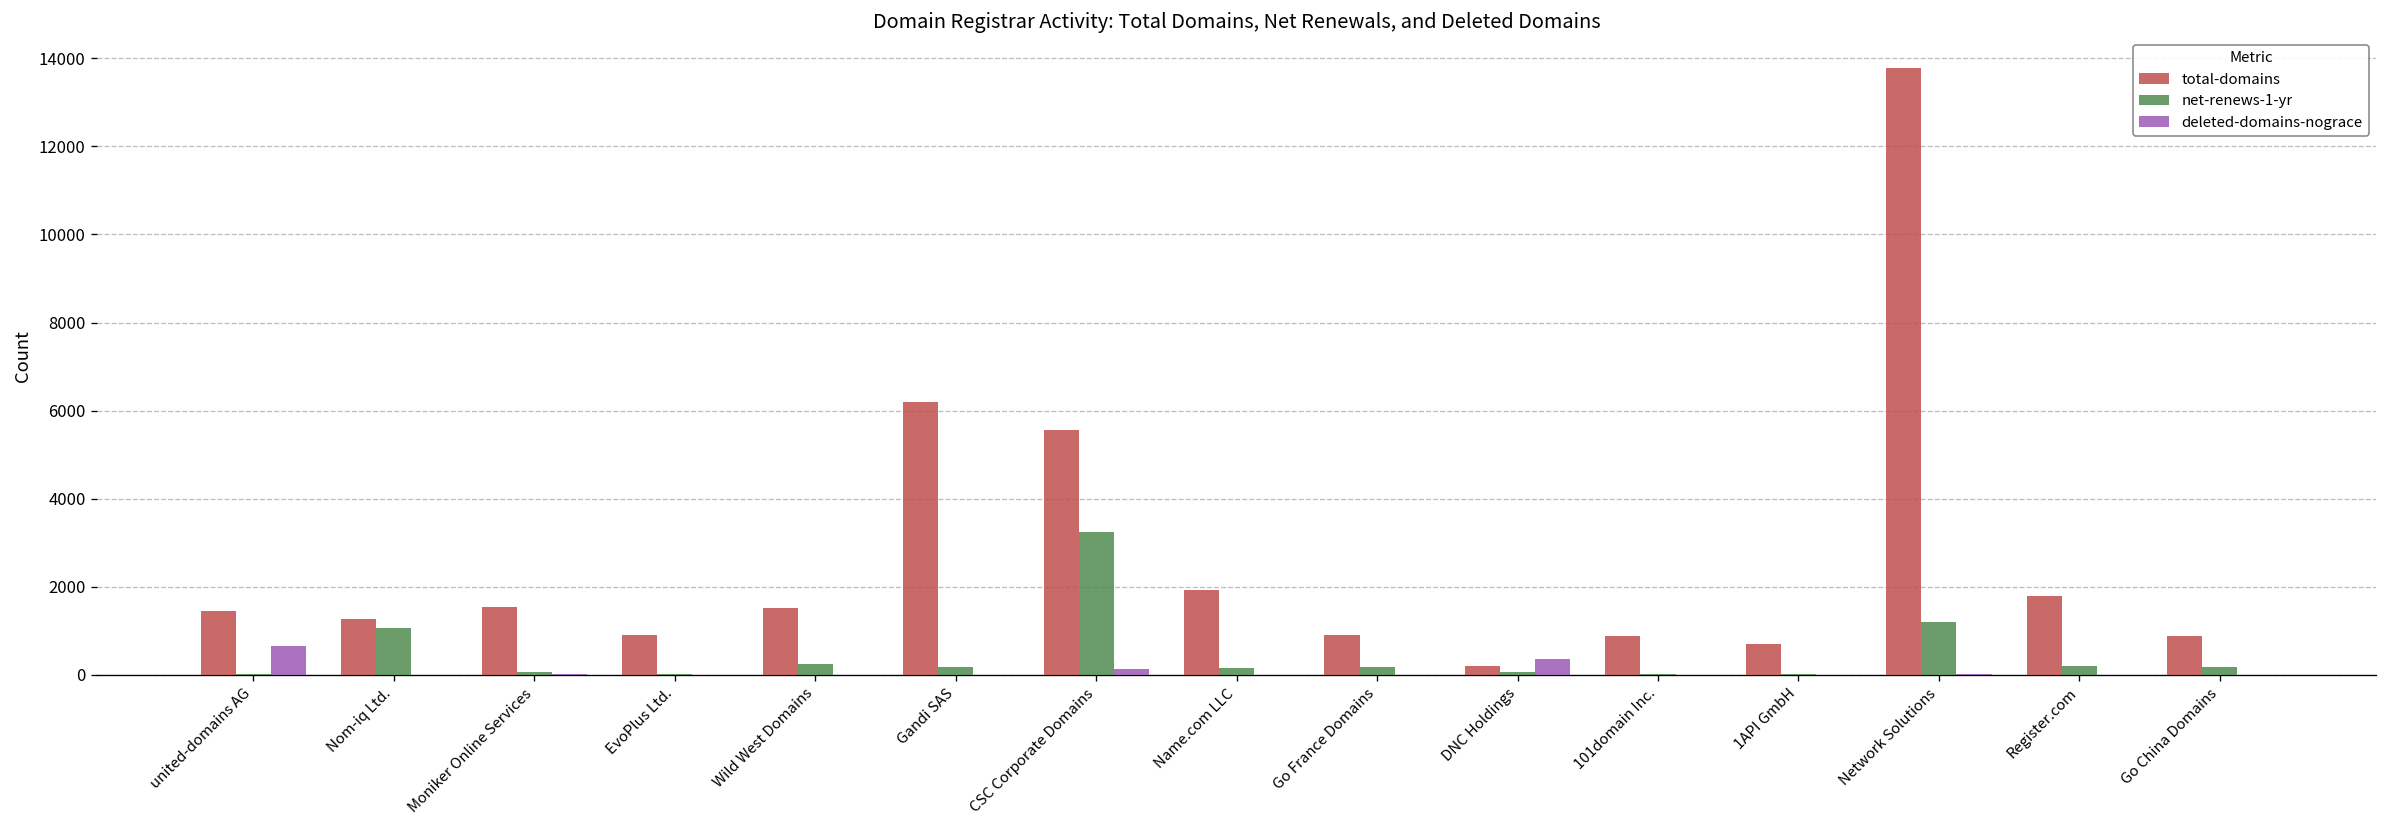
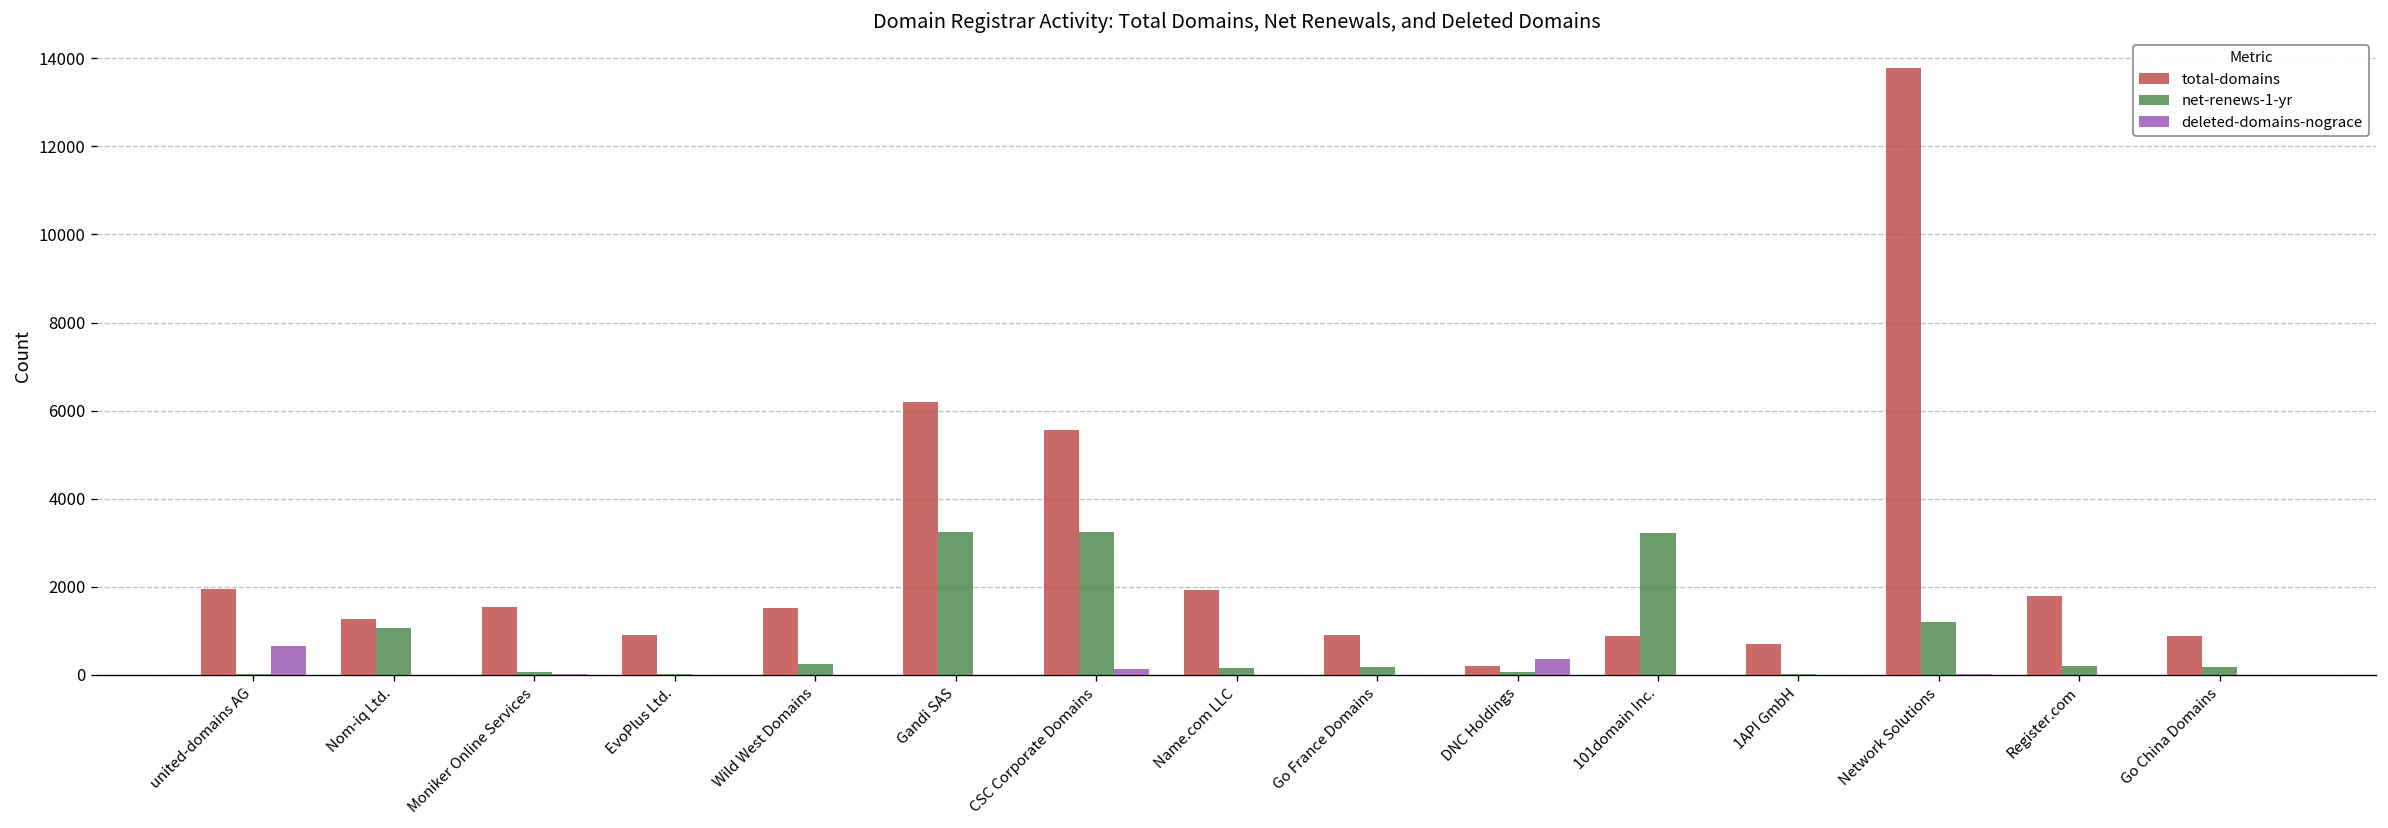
  {
    "total-domains": {
-     "united-domains AG": 1400,
+     "united-domains AG": 2000,
      "Nom-iq Ltd.": 1300,
      "Moniker Online Services": 1500,
      "EvoPlus Ltd.": 900,
      "Wild West Domains": 1500,
      "Gandi SAS": 6200,
      "CSC Corporate Domains": 5600,
      "Name.com LLC": 1900,
      "Go France Domains": 900,
      "DNC Holdings": 200,
      "101domain Inc.": 900,
      "1API GmbH": 700,
      "Network Solutions": 13800,
      "Register.com": 1800,
      "Go China Domains": 900
    },
    "net-renews-1-yr": {
      "Nom-iq Ltd.": 1100,
      "Wild West Domains": 200,
-     "Gandi SAS": 200,
+     "Gandi SAS": 3200,
      "CSC Corporate Domains": 3200,
      "Name.com LLC": 200,
      "Go France Domains": 200,
-     "101domain Inc.": 0,
+     "101domain Inc.": 3200,
      "Network Solutions": 1200,
      "Register.com": 200,
      "Go China Domains": 200
    },
    "deleted-domains-nograce": {
      "united-domains AG": 700,
      "Nom-iq Ltd.": 0,
      "CSC Corporate Domains": 100,
      "DNC Holdings": 400,
      "101domain Inc.": 0
    }
  }
